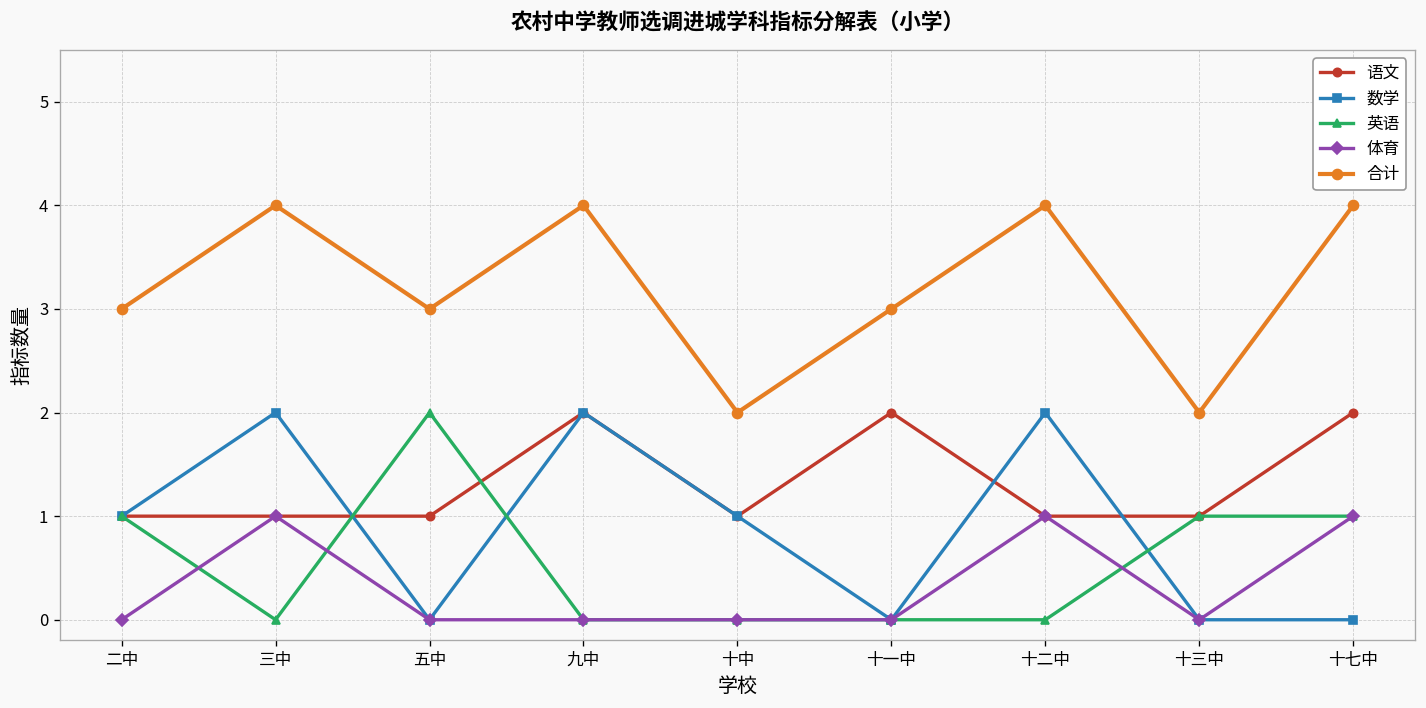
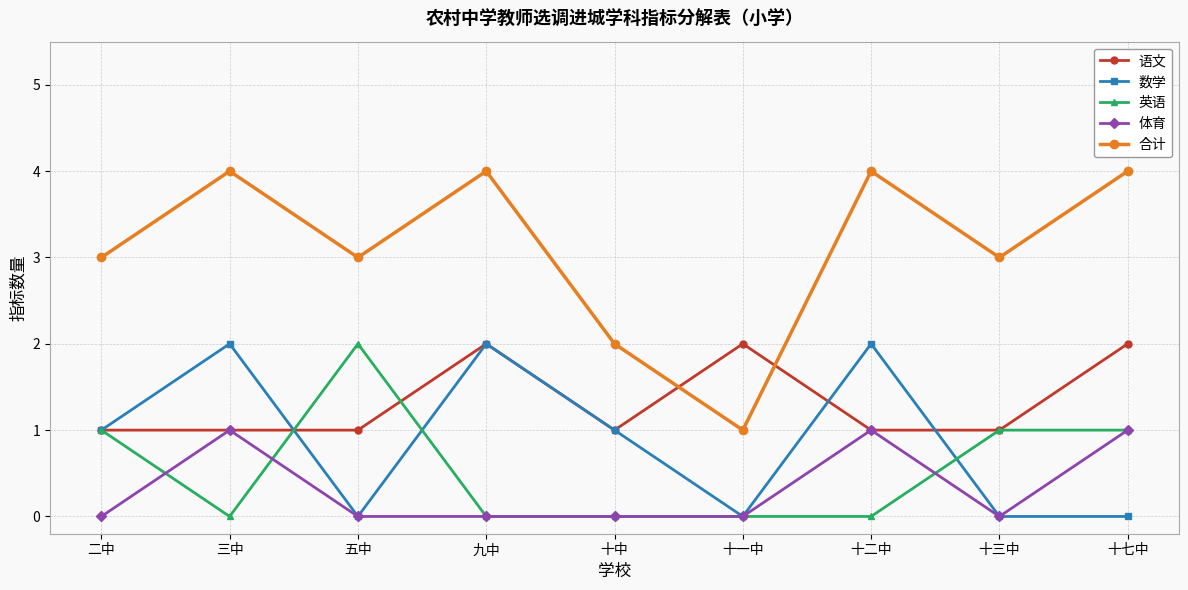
  {
    "语文": {
      "五中": 1,
      "十一中": 2,
      "十七中": 2
    },
    "数学": {
      "三中": 2,
      "十二中": 2,
      "十七中": 0
    },
    "英语": {
      "三中": 0,
      "五中": 2,
      "十二中": 0
    },
    "体育": {
      "二中": 0
    },
    "合计": {
      "二中": 3,
      "三中": 4,
      "五中": 3,
      "九中": 4,
      "十中": 2,
-     "十一中": 3,
+     "十一中": 1,
      "十二中": 4,
-     "十三中": 2,
+     "十三中": 3,
      "十七中": 4
    }
  }
